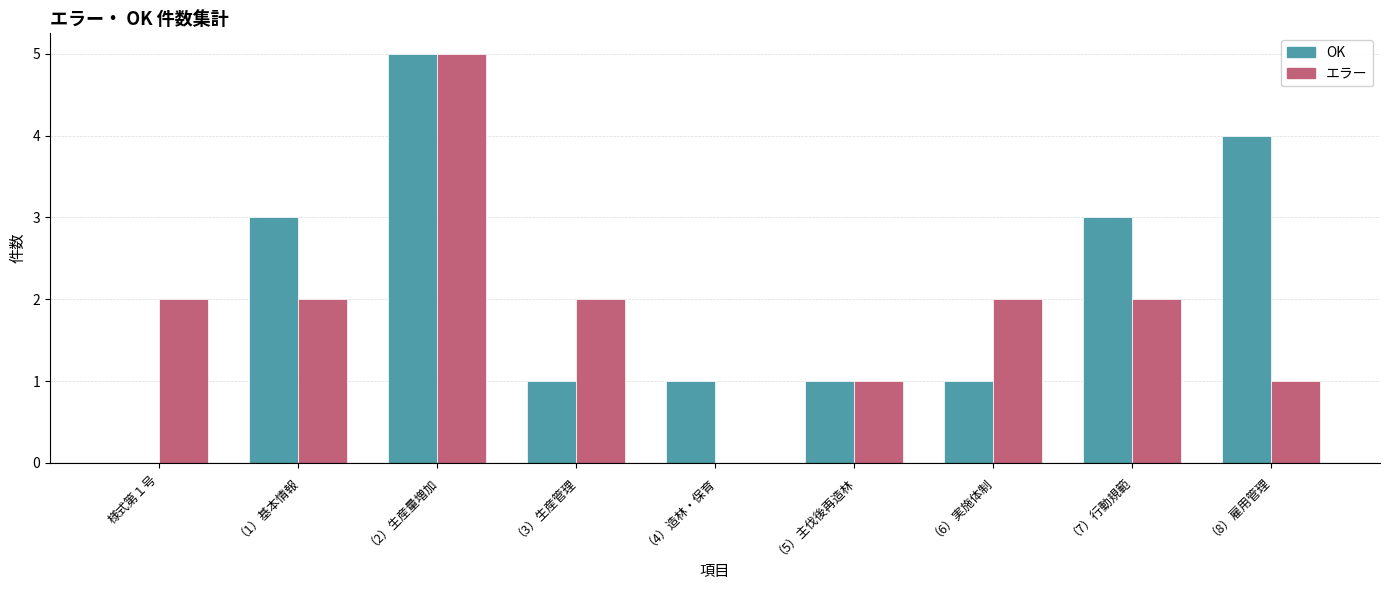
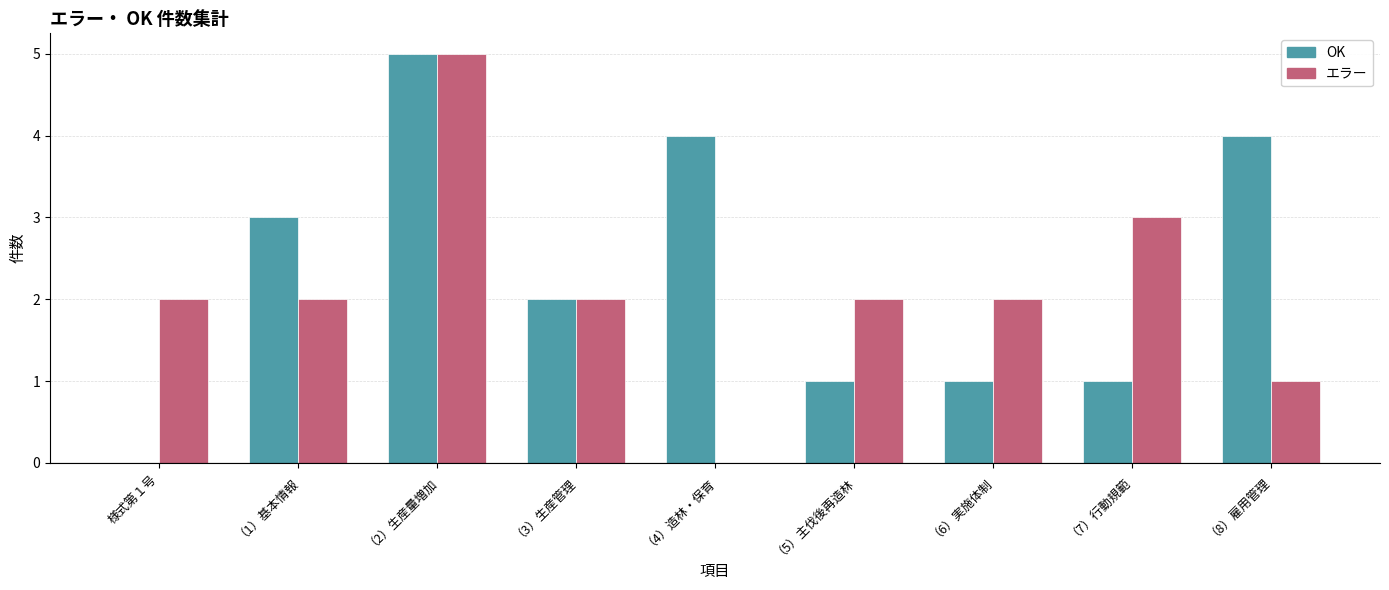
  {
    "OK": {
      "様式第１号": 0,
      "（1）基本情報": 3,
      "（2）生産量増加": 5,
-     "（3）生産管理": 1,
-     "（4）造林・保育": 1,
+     "（3）生産管理": 2,
+     "（4）造林・保育": 4,
      "（5）主伐後再造林": 1,
      "（6）実施体制": 1,
-     "（7）行動規範": 3,
+     "（7）行動規範": 1,
      "（8）雇用管理": 4
    },
    "エラー": {
      "様式第１号": 2,
      "（1）基本情報": 2,
      "（2）生産量増加": 5,
      "（3）生産管理": 2,
      "（4）造林・保育": 0,
-     "（5）主伐後再造林": 1,
+     "（5）主伐後再造林": 2,
      "（6）実施体制": 2,
-     "（7）行動規範": 2,
+     "（7）行動規範": 3,
      "（8）雇用管理": 1
    }
  }
